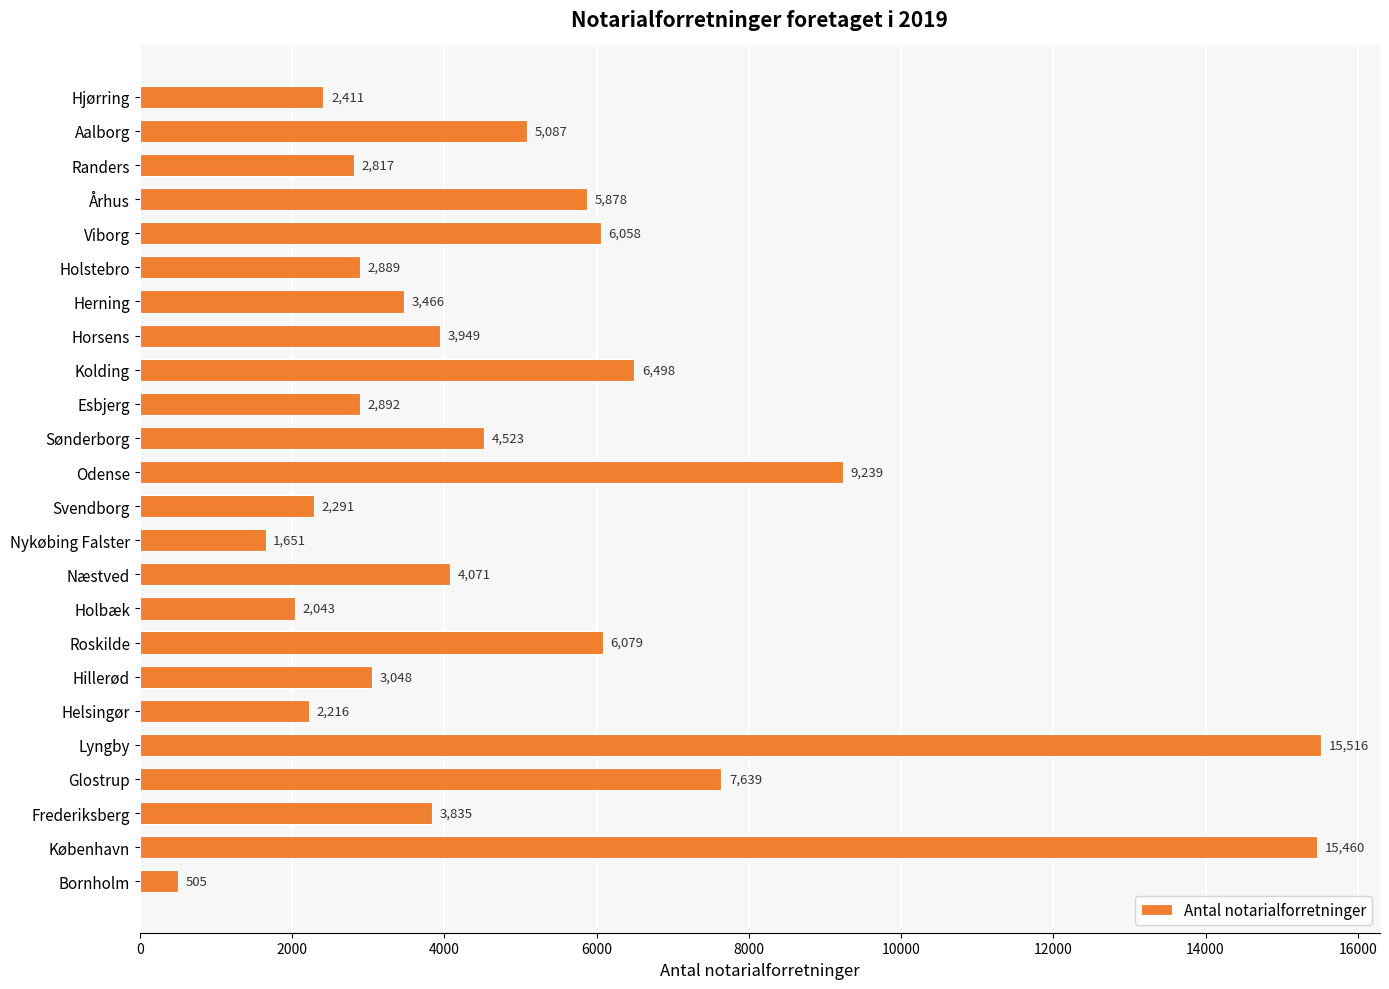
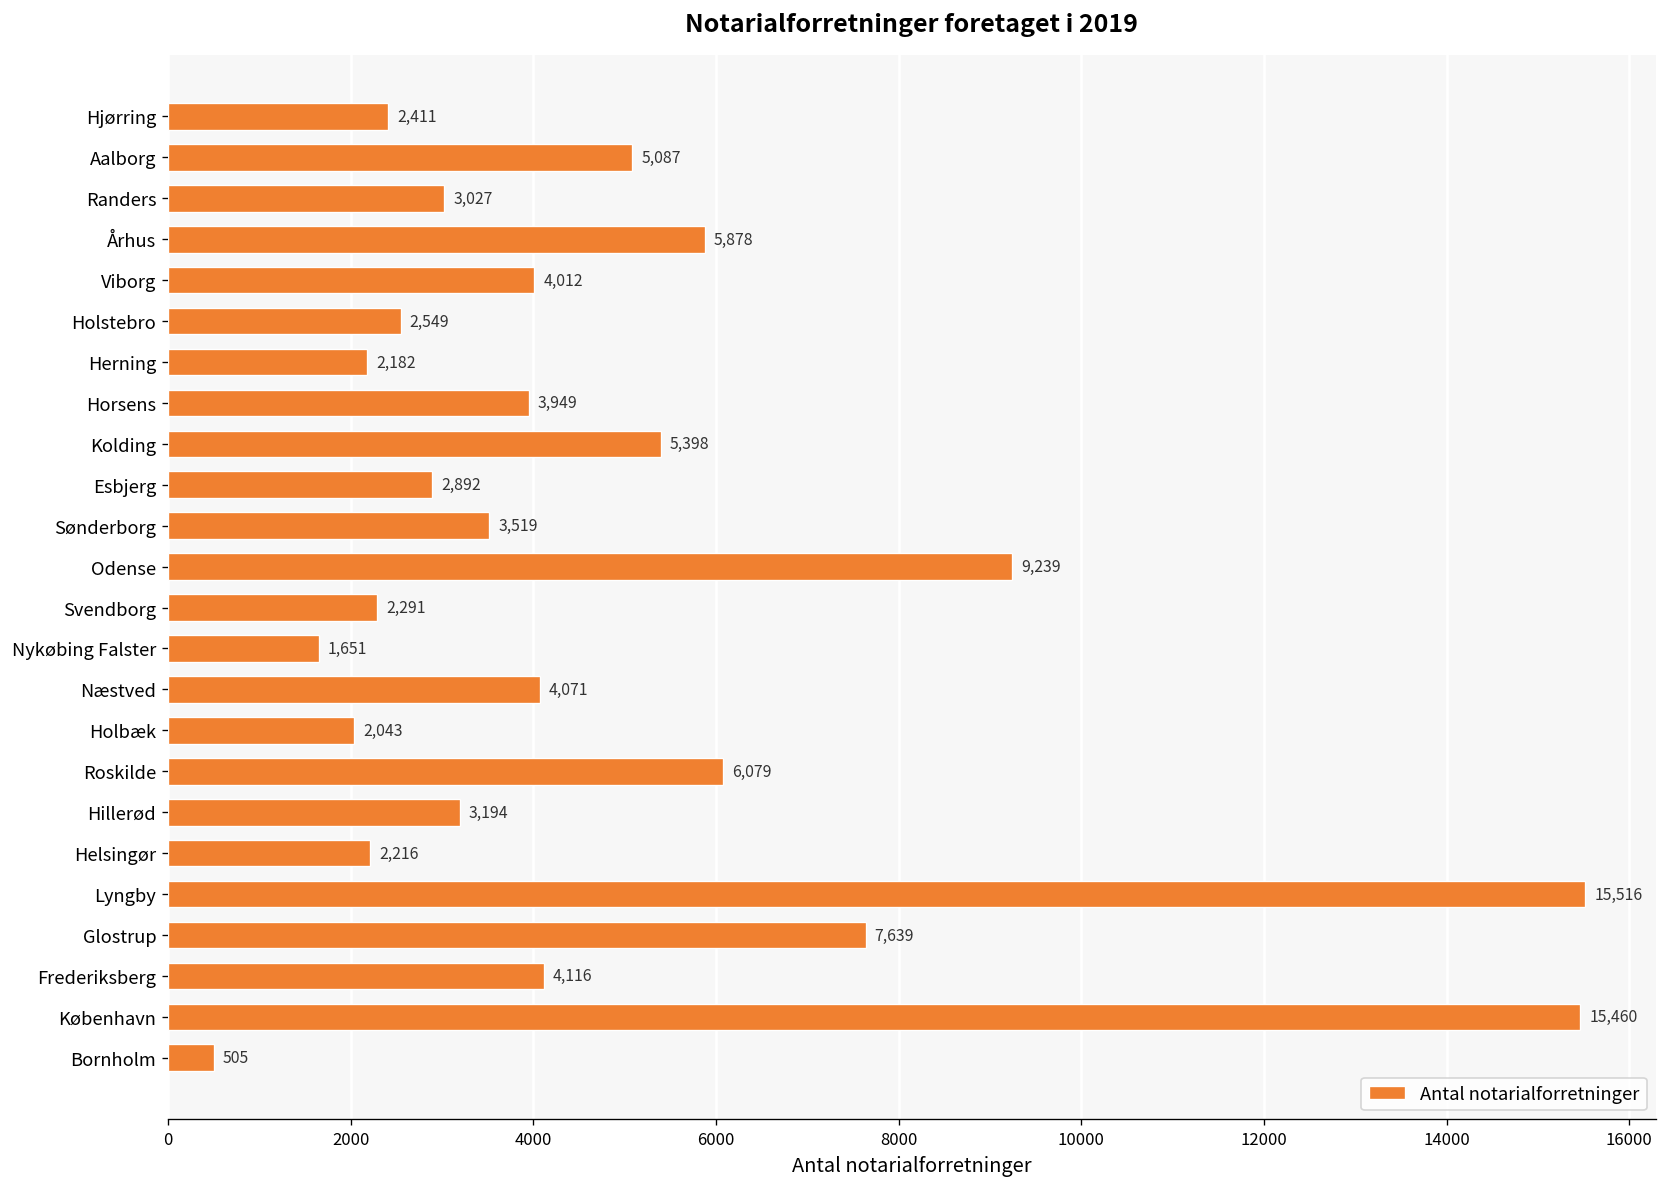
  {
    "Hjørring": "2,411",
    "Aalborg": "5,087",
-   "Randers": "2,817",
+   "Randers": "3,027",
    "Århus": "5,878",
-   "Viborg": "6,058",
-   "Holstebro": "2,889",
-   "Herning": "3,466",
+   "Viborg": "4,012",
+   "Holstebro": "2,549",
+   "Herning": "2,182",
    "Horsens": "3,949",
-   "Kolding": "6,498",
+   "Kolding": "5,398",
    "Esbjerg": "2,892",
-   "Sønderborg": "4,523",
+   "Sønderborg": "3,519",
    "Odense": "9,239",
    "Svendborg": "2,291",
    "Nykøbing Falster": "1,651",
    "Næstved": "4,071",
    "Holbæk": "2,043",
    "Roskilde": "6,079",
-   "Hillerød": "3,048",
+   "Hillerød": "3,194",
    "Helsingør": "2,216",
    "Lyngby": "15,516",
    "Glostrup": "7,639",
-   "Frederiksberg": "3,835",
+   "Frederiksberg": "4,116",
    "København": "15,460",
    "Bornholm": "505"
  }
